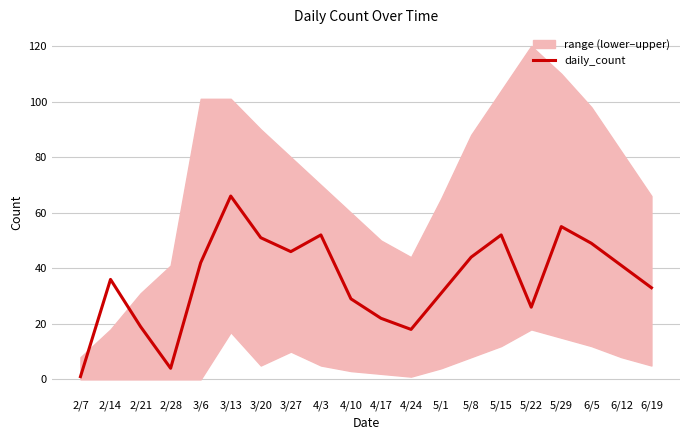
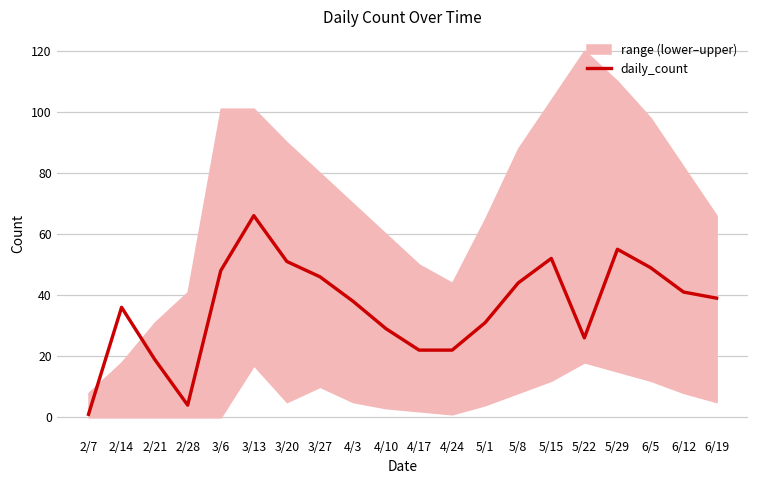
  {
    "daily_count": {
      "2/7": 1,
      "2/14": 36,
      "2/21": 19,
      "2/28": 4,
-     "3/6": 42,
+     "3/6": 48,
      "3/13": 66,
      "3/20": 51,
      "3/27": 46,
-     "4/3": 52,
+     "4/3": 38,
      "4/10": 29,
      "4/17": 22,
-     "4/24": 18,
+     "4/24": 22,
      "5/1": 31,
      "5/8": 44,
      "5/15": 52,
      "5/22": 26,
      "5/29": 55,
      "6/5": 49,
      "6/12": 41,
-     "6/19": 33
+     "6/19": 39
    }
  }
